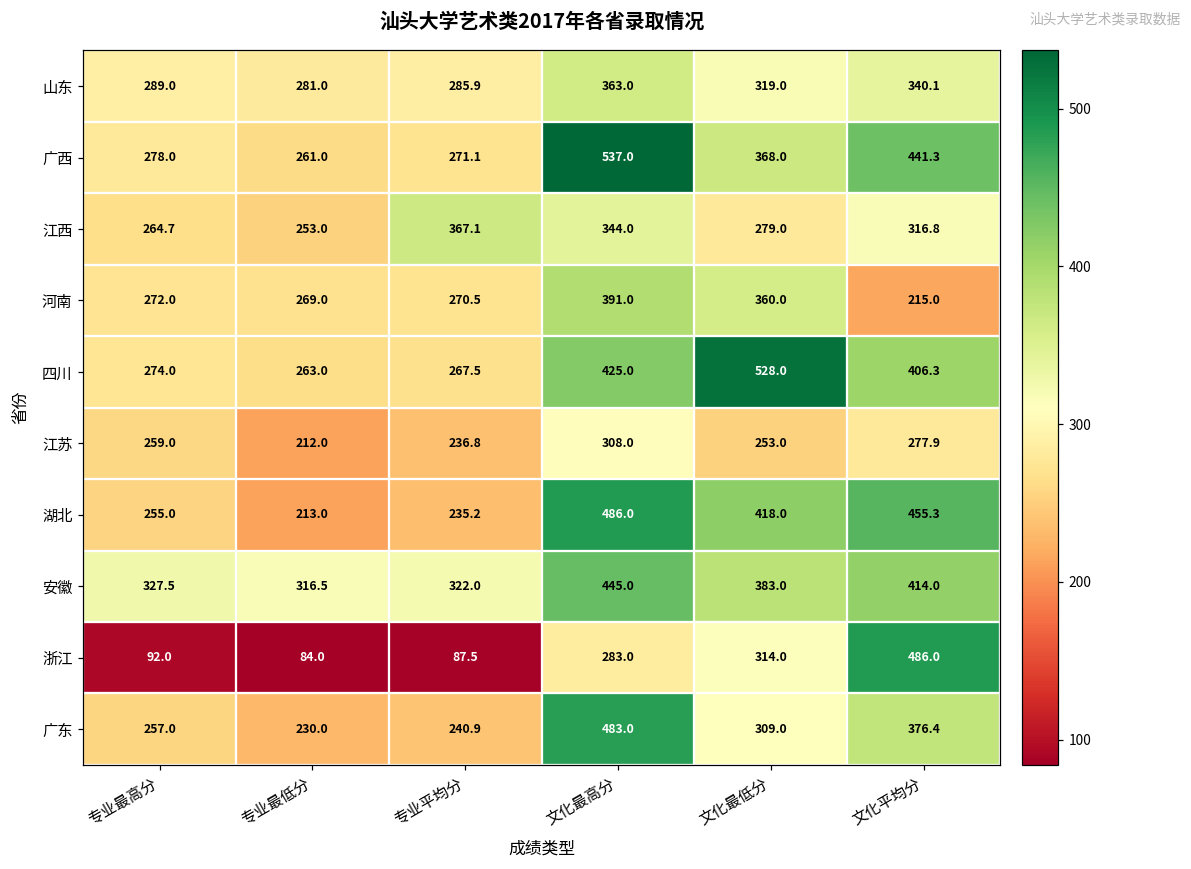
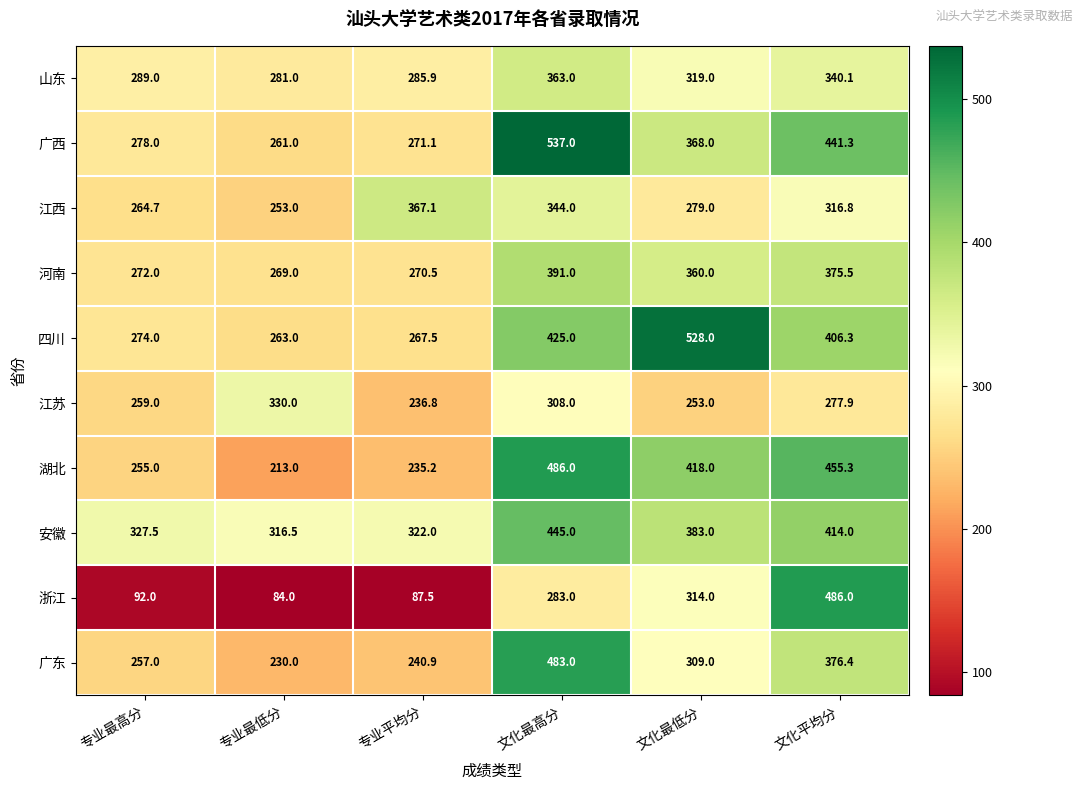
  {
    "山东": {
      "专业最高分": 289.0,
      "专业最低分": 281.0,
      "专业平均分": 285.9,
      "文化最高分": 363.0,
      "文化最低分": 319.0,
      "文化平均分": 340.1
    },
    "广西": {
      "专业最高分": 278.0,
      "专业最低分": 261.0,
      "专业平均分": 271.1,
      "文化最高分": 537.0,
      "文化最低分": 368.0,
      "文化平均分": 441.3
    },
    "江西": {
      "专业最高分": 264.7,
      "专业最低分": 253.0,
      "专业平均分": 367.1,
      "文化最高分": 344.0,
      "文化最低分": 279.0,
      "文化平均分": 316.8
    },
    "河南": {
      "专业最高分": 272.0,
      "专业最低分": 269.0,
      "专业平均分": 270.5,
      "文化最高分": 391.0,
      "文化最低分": 360.0,
-     "文化平均分": 215.0
+     "文化平均分": 375.5
    },
    "四川": {
      "专业最高分": 274.0,
      "专业最低分": 263.0,
      "专业平均分": 267.5,
      "文化最高分": 425.0,
      "文化最低分": 528.0,
      "文化平均分": 406.3
    },
    "江苏": {
      "专业最高分": 259.0,
-     "专业最低分": 212.0,
+     "专业最低分": 330.0,
      "专业平均分": 236.8,
      "文化最高分": 308.0,
      "文化最低分": 253.0,
      "文化平均分": 277.9
    },
    "湖北": {
      "专业最高分": 255.0,
      "专业最低分": 213.0,
      "专业平均分": 235.2,
      "文化最高分": 486.0,
      "文化最低分": 418.0,
      "文化平均分": 455.3
    },
    "安徽": {
      "专业最高分": 327.5,
      "专业最低分": 316.5,
      "专业平均分": 322.0,
      "文化最高分": 445.0,
      "文化最低分": 383.0,
      "文化平均分": 414.0
    },
    "浙江": {
      "专业最高分": 92.0,
      "专业最低分": 84.0,
      "专业平均分": 87.5,
      "文化最高分": 283.0,
      "文化最低分": 314.0,
      "文化平均分": 486.0
    },
    "广东": {
      "专业最高分": 257.0,
      "专业最低分": 230.0,
      "专业平均分": 240.9,
      "文化最高分": 483.0,
      "文化最低分": 309.0,
      "文化平均分": 376.4
    }
  }
